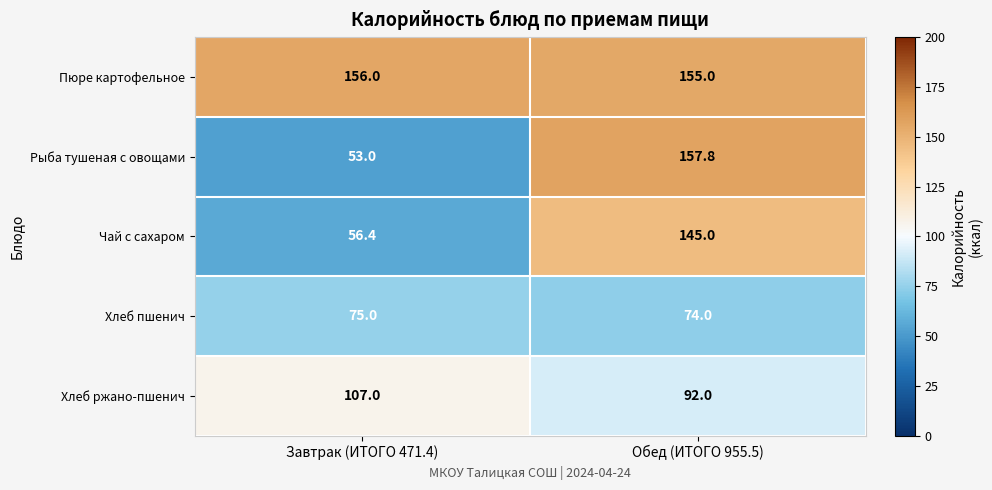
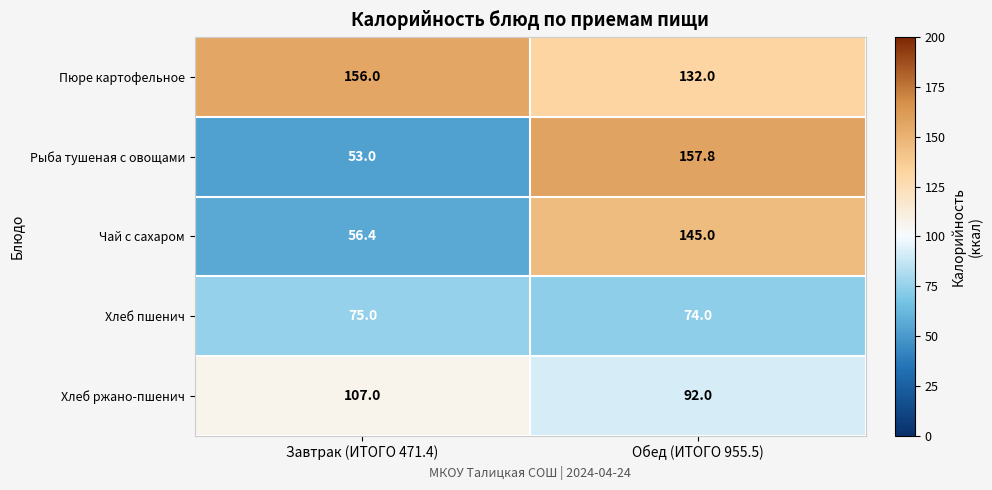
  {
    "Пюре картофельное": {
      "Завтрак (ИТОГО 471.4)": 156.0,
-     "Обед (ИТОГО 955.5)": 155.0
+     "Обед (ИТОГО 955.5)": 132.0
    },
    "Рыба тушеная с овощами": {
      "Завтрак (ИТОГО 471.4)": 53.0,
      "Обед (ИТОГО 955.5)": 157.8
    },
    "Чай с сахаром": {
      "Завтрак (ИТОГО 471.4)": 56.4,
      "Обед (ИТОГО 955.5)": 145.0
    },
    "Хлеб пшенич": {
      "Завтрак (ИТОГО 471.4)": 75.0,
      "Обед (ИТОГО 955.5)": 74.0
    },
    "Хлеб ржано-пшенич": {
      "Завтрак (ИТОГО 471.4)": 107.0,
      "Обед (ИТОГО 955.5)": 92.0
    }
  }
